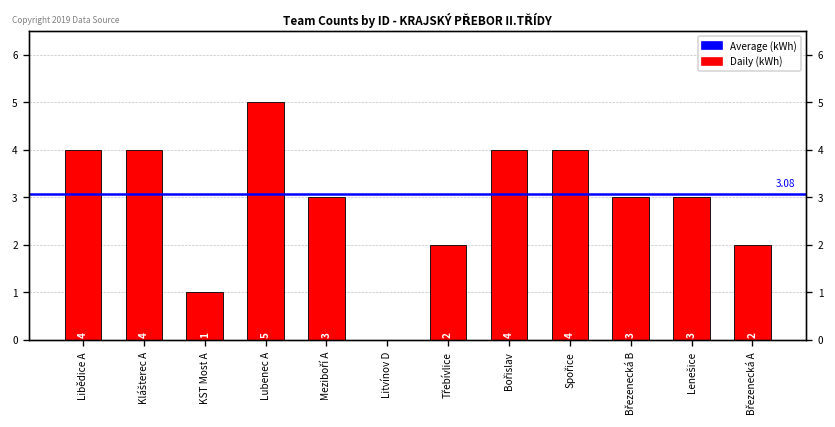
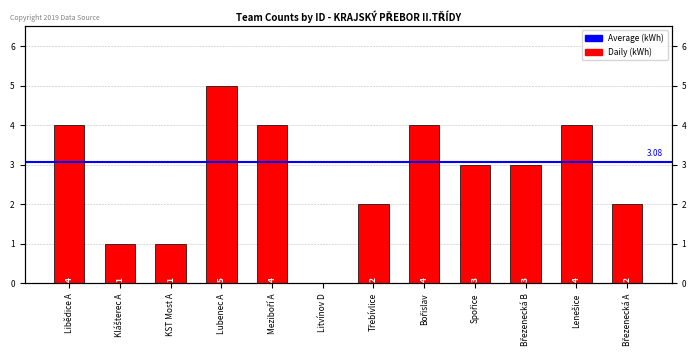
  {
    "Libědice A": 4,
-   "Klášterec A": 4,
+   "Klášterec A": 1,
    "KST Most A": 1,
    "Lubenec A": 5,
-   "Meziboří A": 3,
+   "Meziboří A": 4,
    "Třebívlice": 2,
    "Bořislav": 4,
-   "Spořice": 4,
+   "Spořice": 3,
    "Březenecká B": 3,
-   "Lenešice": 3,
+   "Lenešice": 4,
    "Březenecká A": 2
  }
